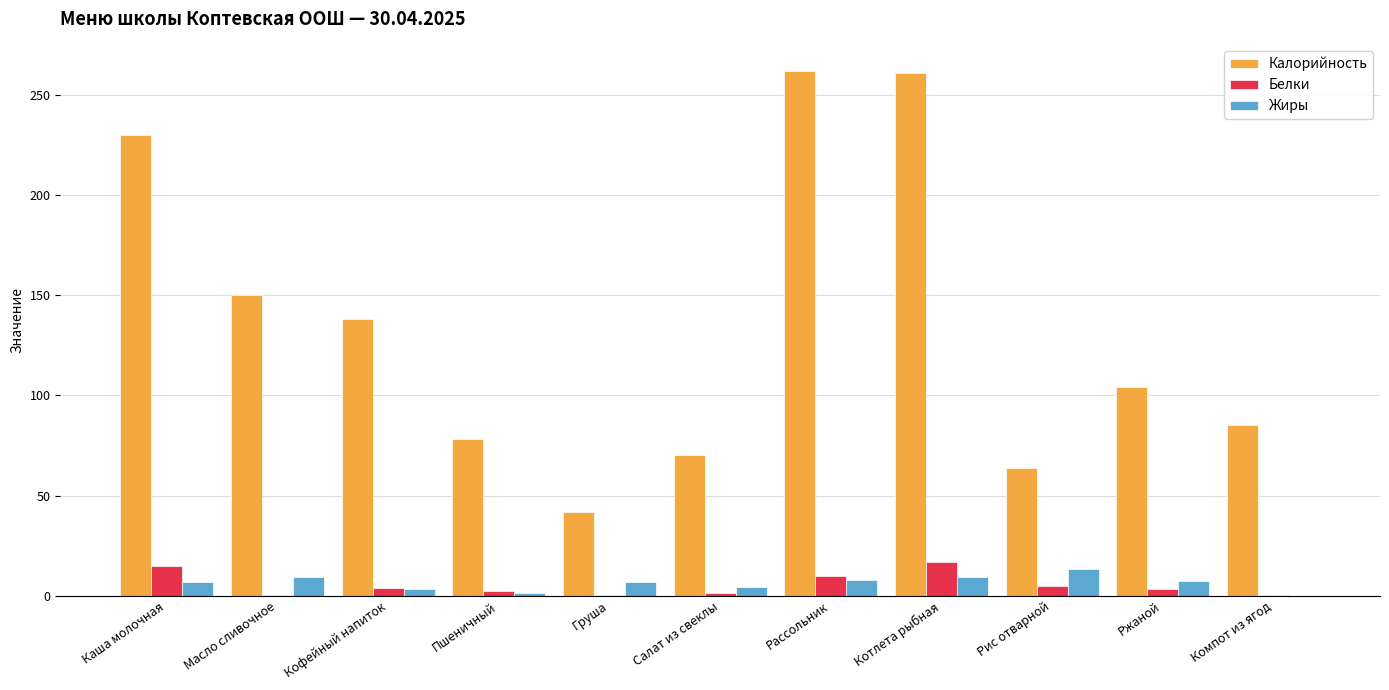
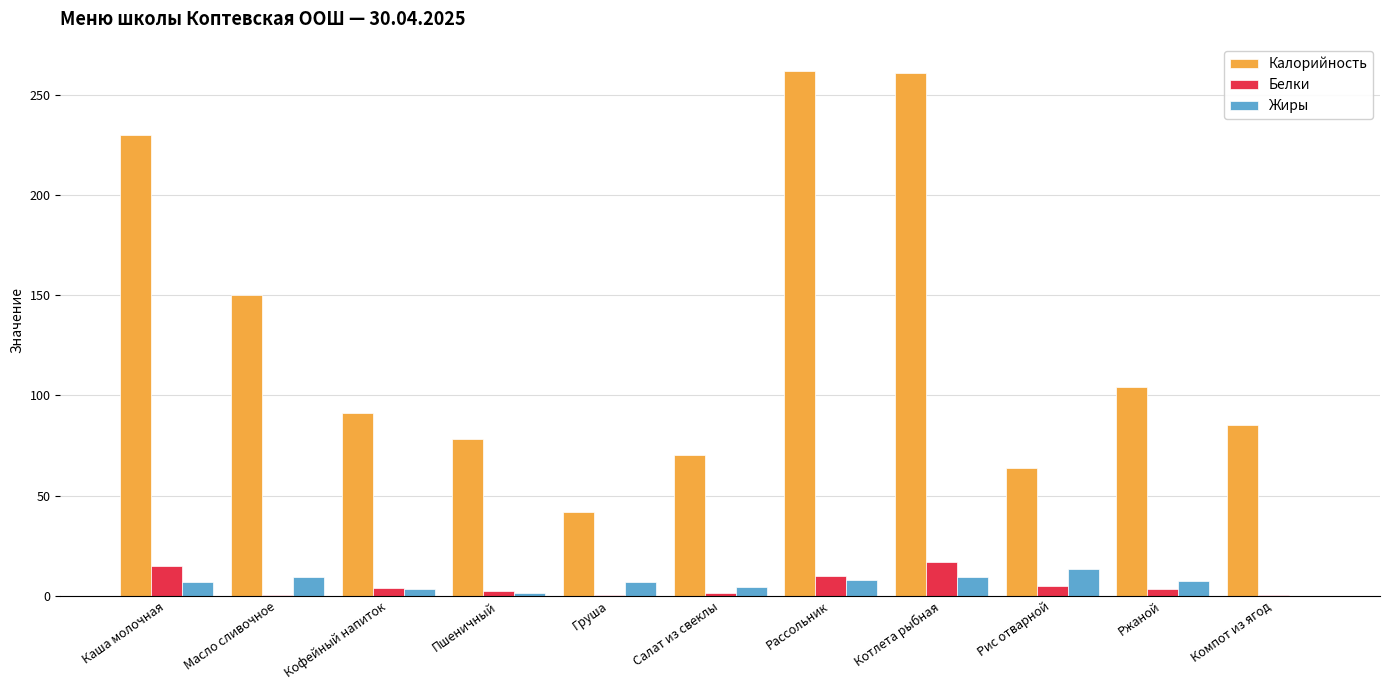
  {
    "Калорийность": {
      "Каша молочная": 230,
      "Масло сливочное": 150,
-     "Кофейный напиток": 138,
+     "Кофейный напиток": 91,
      "Пшеничный": 78,
      "Груша": 42,
      "Салат из свеклы": 70,
      "Рассольник": 262,
      "Котлета рыбная": 261,
      "Рис отварной": 64,
      "Ржаной": 104,
      "Компот из ягод": 85
    },
    "Белки": {
      "Каша молочная": 15,
      "Кофейный напиток": 4,
      "Пшеничный": 3,
      "Салат из свеклы": 1,
      "Рассольник": 10,
      "Котлета рыбная": 17,
      "Рис отварной": 5,
      "Ржаной": 3
    },
    "Жиры": {
      "Каша молочная": 7,
      "Масло сливочное": 9,
      "Кофейный напиток": 4,
      "Груша": 7,
      "Салат из свеклы": 5,
      "Рассольник": 8,
      "Котлета рыбная": 9,
      "Рис отварной": 14,
      "Ржаной": 7
    }
  }
